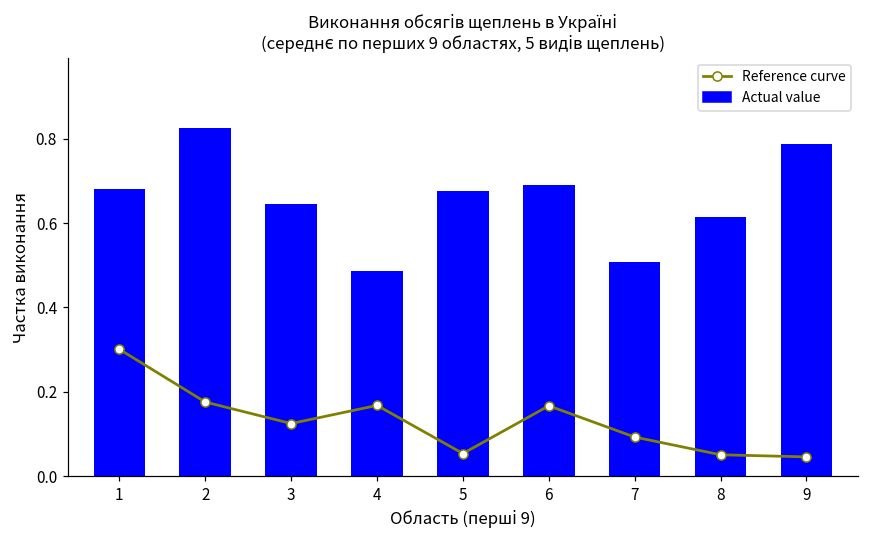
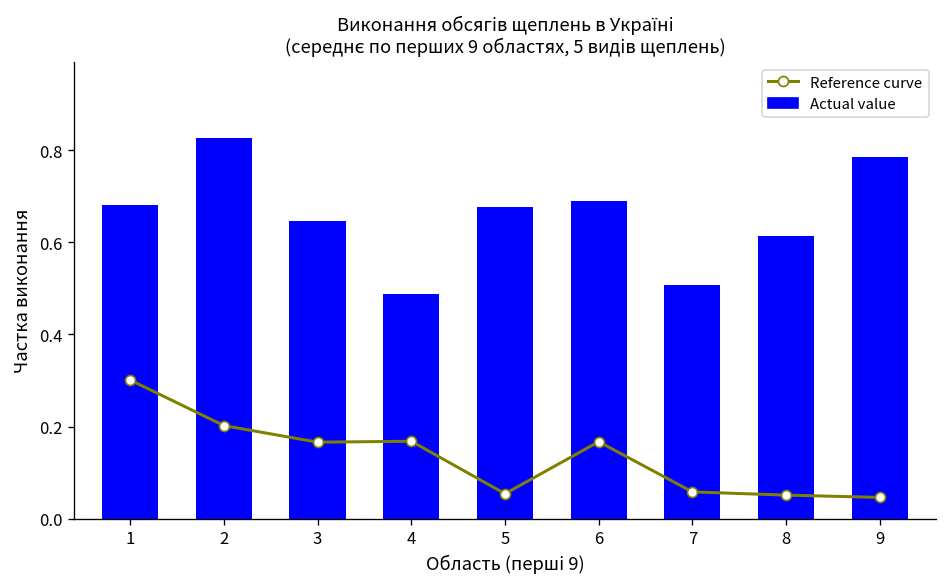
  {
    "Reference curve": {
      "1": 0.30,
-     "2": 0.18,
-     "3": 0.13,
+     "2": 0.20,
+     "3": 0.17,
      "4": 0.17,
      "5": 0.05,
      "6": 0.17,
-     "7": 0.09,
+     "7": 0.06,
      "8": 0.05,
      "9": 0.05
    },
    "Actual value": {
      "1": 0.68,
      "2": 0.83,
      "3": 0.65,
      "4": 0.49,
      "5": 0.68,
      "6": 0.69,
      "7": 0.51,
      "8": 0.61,
      "9": 0.79
    }
  }
